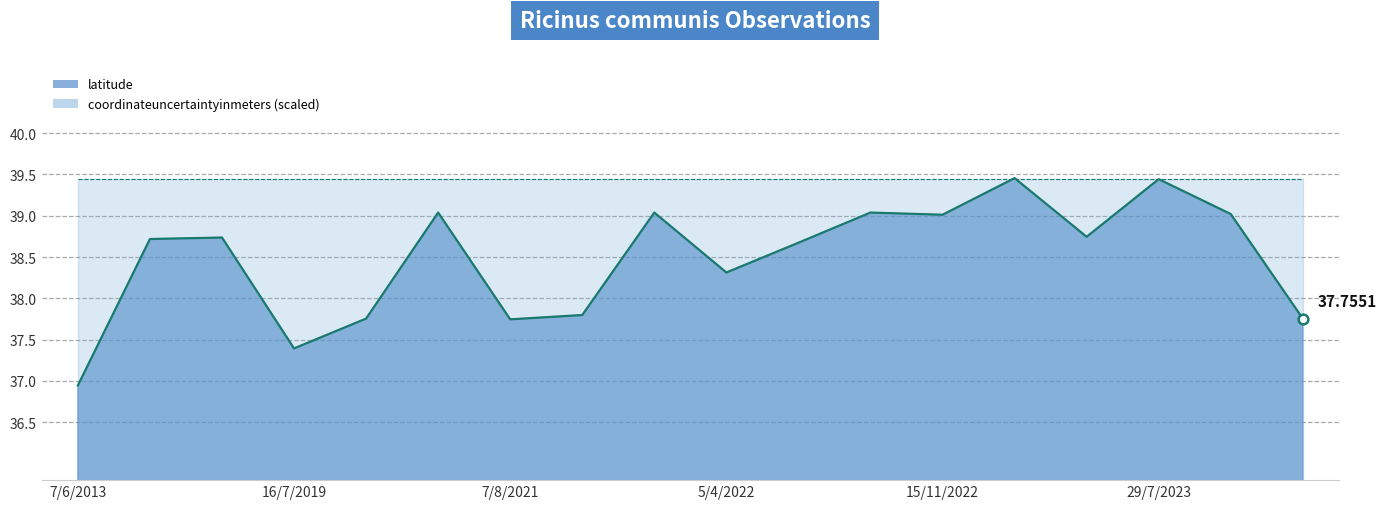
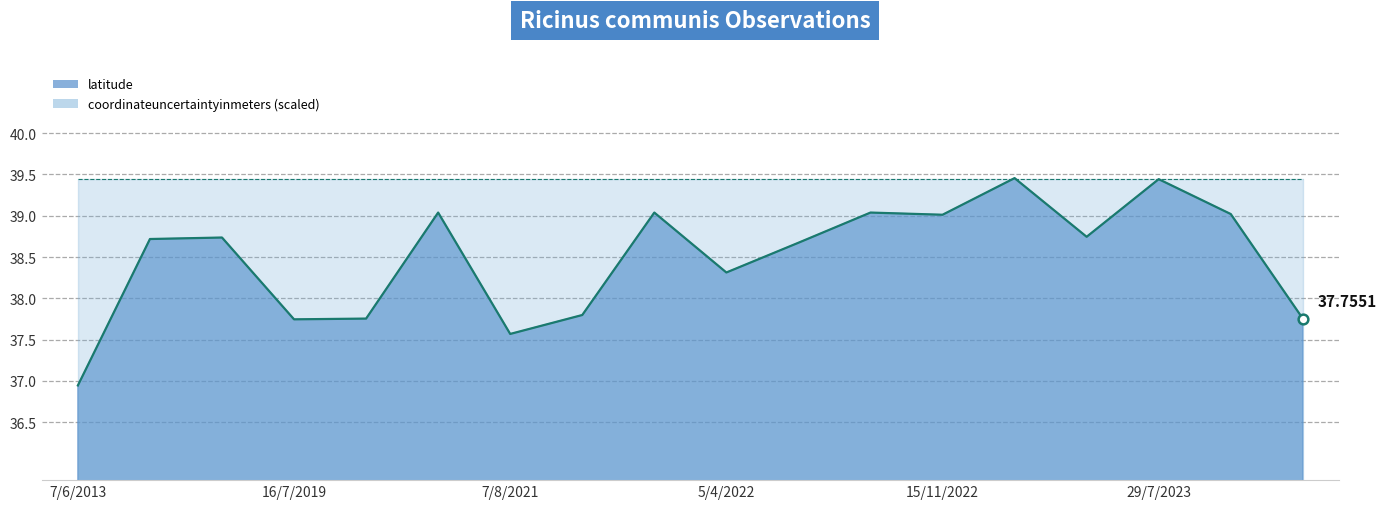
  {
    "latitude": {
      "7/6/2013": 36.9,
-     "16/7/2019": 37.4,
-     "7/8/2021": 37.7,
+     "16/7/2019": 37.7,
+     "7/8/2021": 37.6,
      "5/4/2022": 38.3,
      "15/11/2022": 39.0
    },
    "coordinateuncertaintyinmeters (scaled)": {
      "7/6/2013": 39.4,
      "16/7/2019": 39.4,
      "7/8/2021": 39.4,
      "5/4/2022": 39.4,
      "15/11/2022": 39.4
    }
  }
